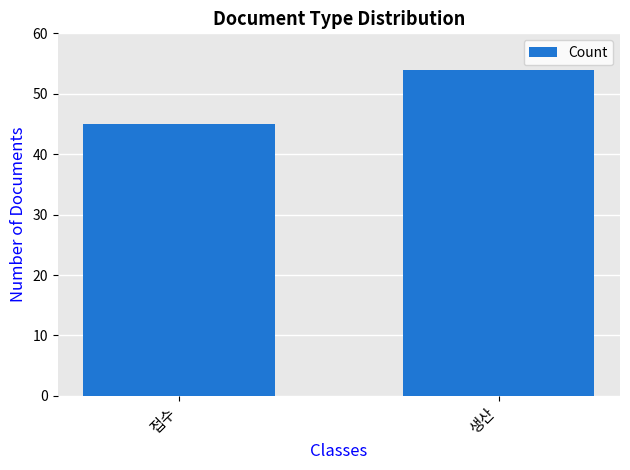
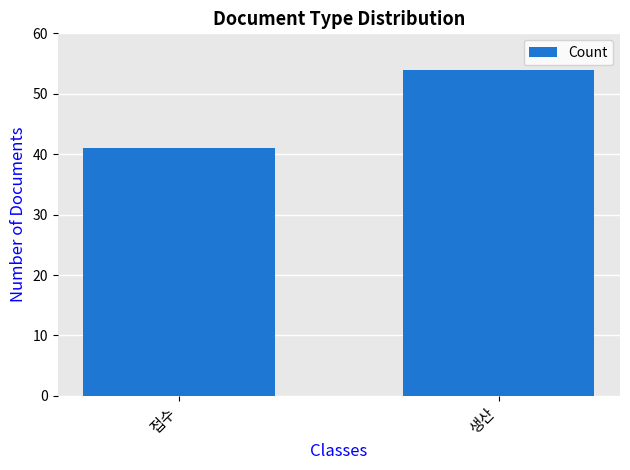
  {
-   "접수": 45,
+   "접수": 41,
    "생산": 54
  }
